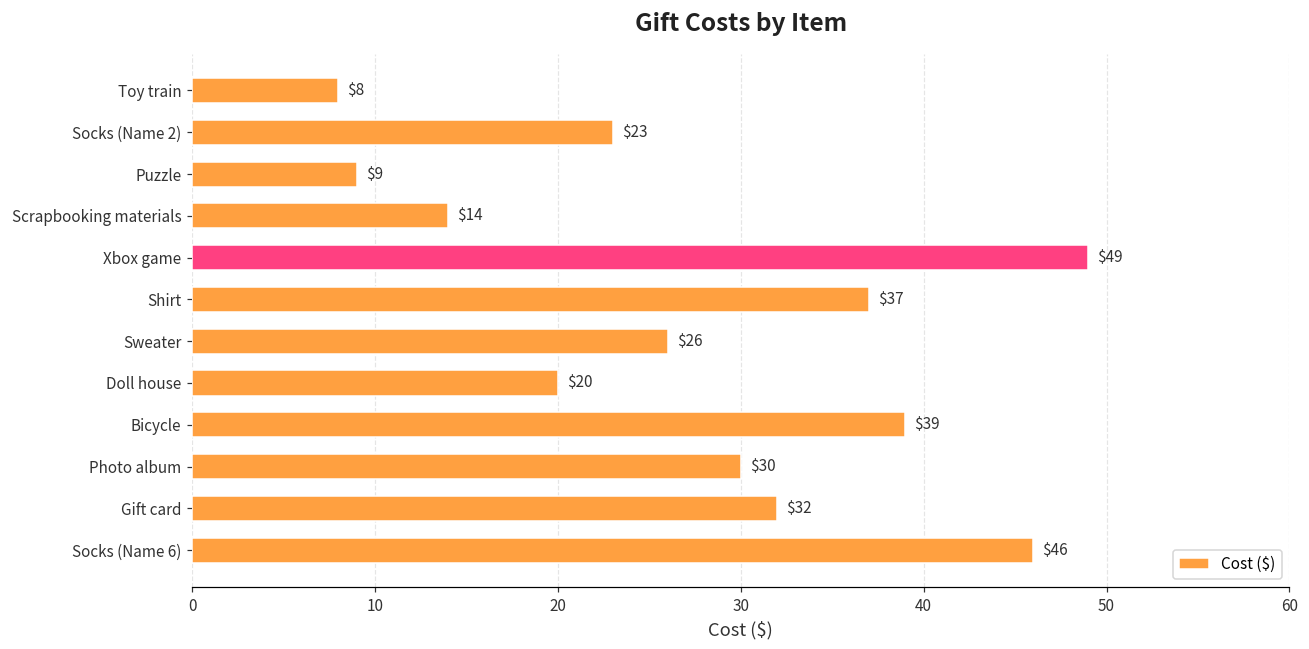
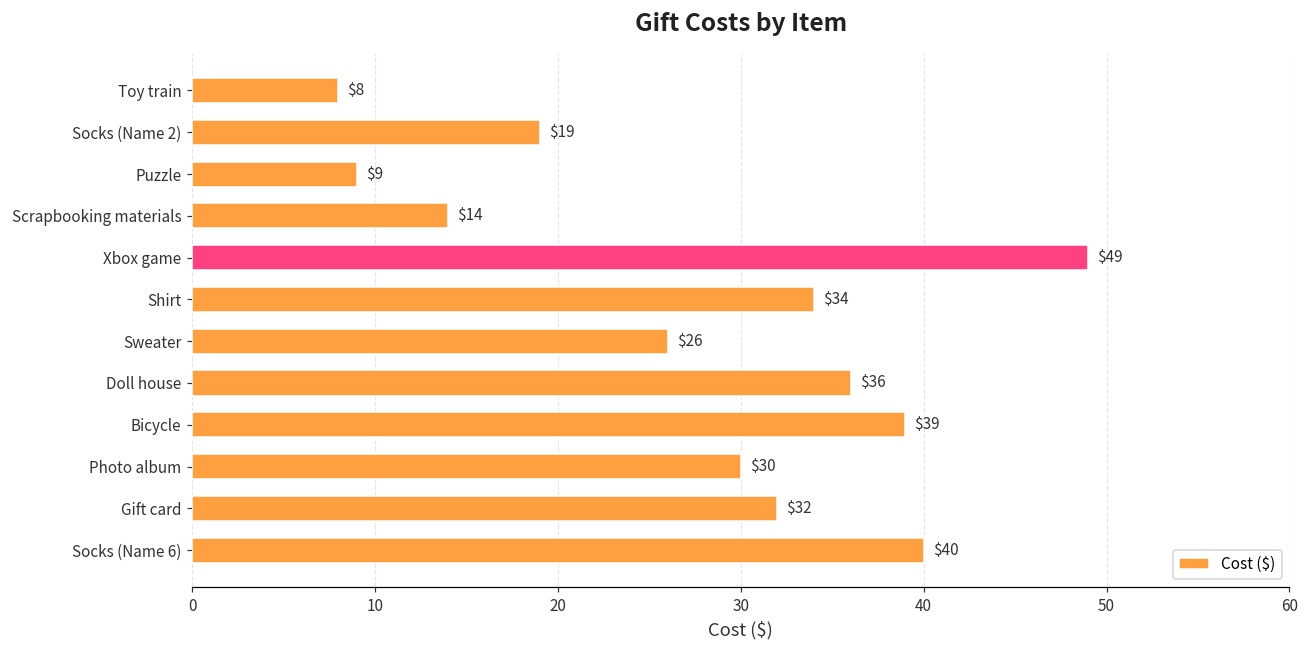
  {
    "Toy train": "$8",
-   "Socks (Name 2)": "$23",
+   "Socks (Name 2)": "$19",
    "Puzzle": "$9",
    "Scrapbooking materials": "$14",
    "Xbox game": "$49",
-   "Shirt": "$37",
+   "Shirt": "$34",
    "Sweater": "$26",
-   "Doll house": "$20",
+   "Doll house": "$36",
    "Bicycle": "$39",
    "Photo album": "$30",
    "Gift card": "$32",
-   "Socks (Name 6)": "$46"
+   "Socks (Name 6)": "$40"
  }
